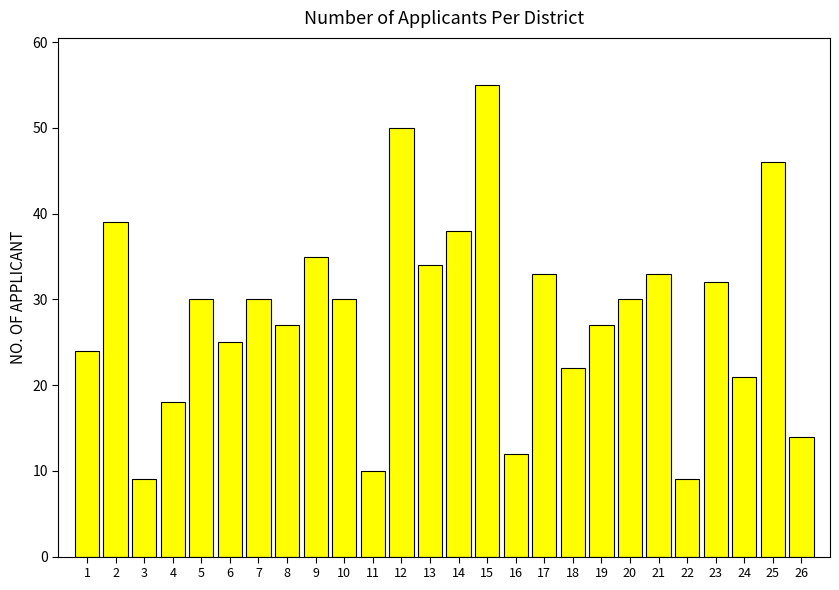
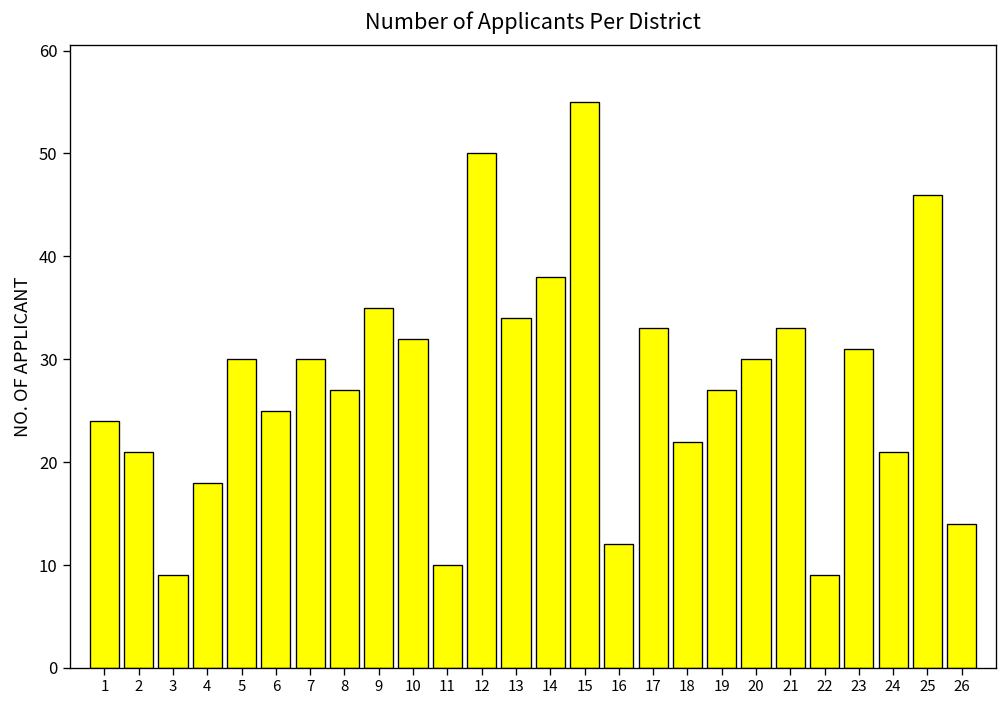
  {
    "1": 24,
-   "2": 39,
+   "2": 21,
    "3": 9,
    "4": 18,
    "5": 30,
    "6": 25,
    "7": 30,
    "8": 27,
    "9": 35,
-   "10": 30,
+   "10": 32,
    "11": 10,
    "12": 50,
    "13": 34,
    "14": 38,
    "15": 55,
    "16": 12,
    "17": 33,
    "18": 22,
    "19": 27,
    "20": 30,
    "21": 33,
    "22": 9,
-   "23": 32,
+   "23": 31,
    "24": 21,
    "25": 46,
    "26": 14
  }
